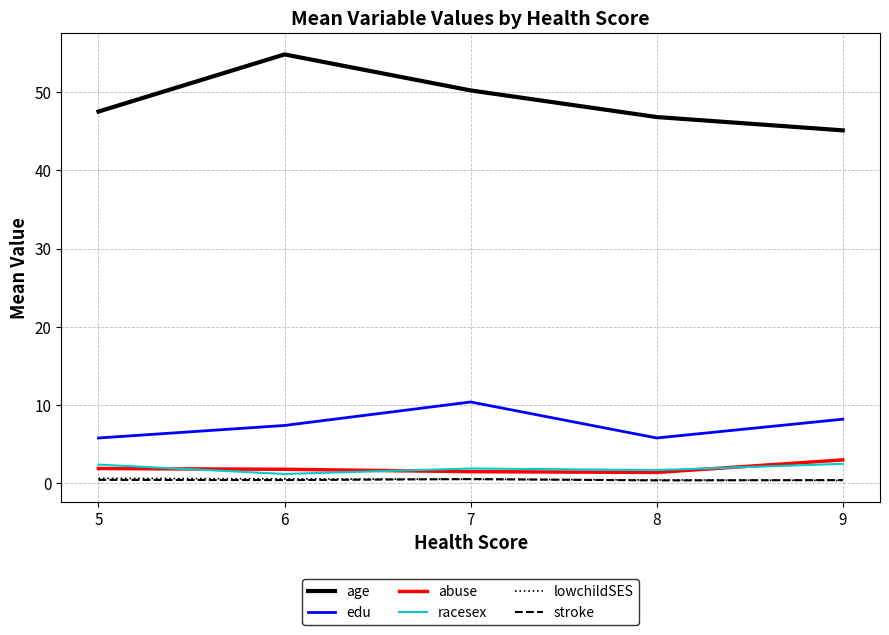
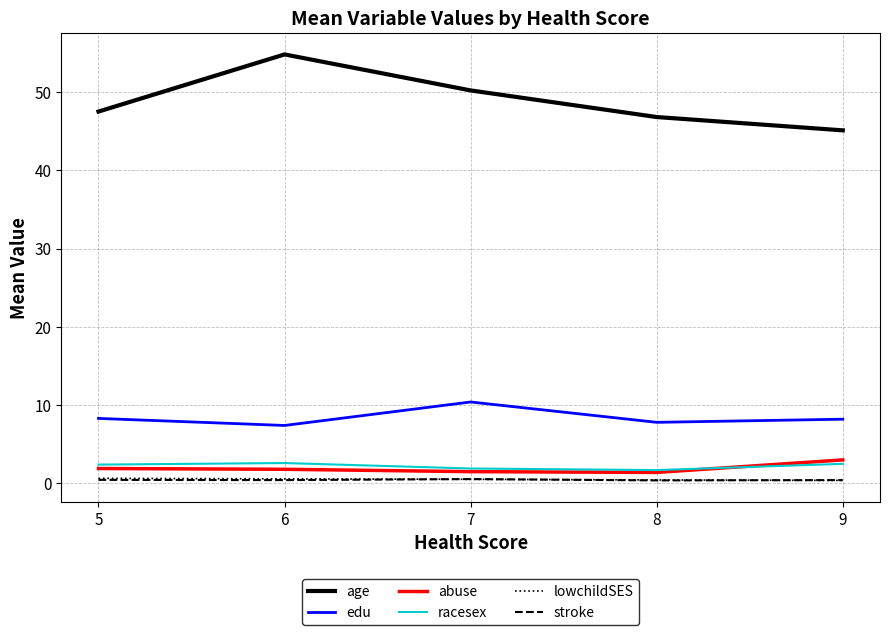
  {
    "edu": {
-     "5": 6,
+     "5": 8,
      "6": 7,
      "7": 10,
-     "8": 6,
+     "8": 8,
      "9": 8
    },
    "abuse": {
      "5": 2,
      "6": 2,
      "7": 2,
      "9": 3
    },
    "racesex": {
      "5": 2,
-     "6": 1,
+     "6": 3,
      "7": 2,
      "9": 3
    }
  }
